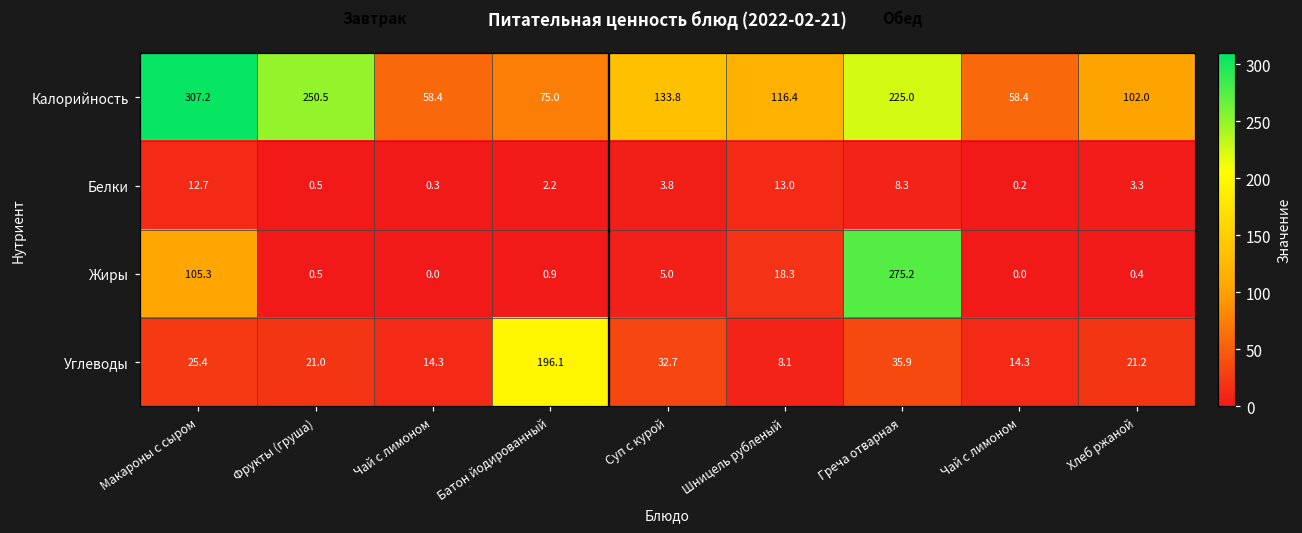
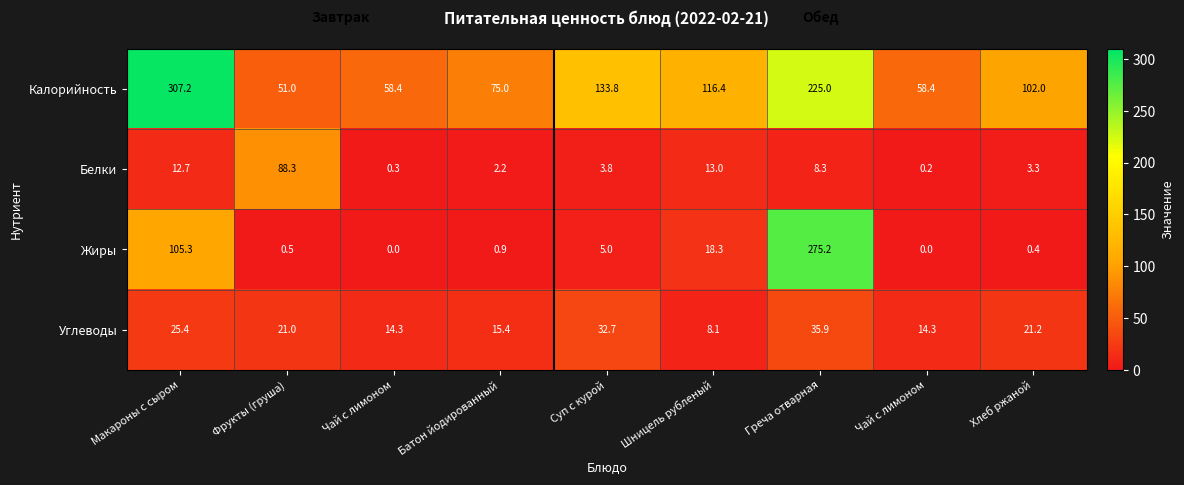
  {
    "Калорийность": {
      "Макароны с сыром": 307.2,
-     "Фрукты (груша)": 250.5,
+     "Фрукты (груша)": 51.0,
      "Батон йодированный": 75.0,
      "Суп с курой": 133.8,
      "Шницель рубленый": 116.4,
      "Греча отварная": 225.0,
      "Хлеб ржаной": 102.0
    },
    "Белки": {
      "Макароны с сыром": 12.7,
-     "Фрукты (груша)": 0.5,
+     "Фрукты (груша)": 88.3,
      "Батон йодированный": 2.2,
      "Суп с курой": 3.8,
      "Шницель рубленый": 13.0,
      "Греча отварная": 8.3,
      "Хлеб ржаной": 3.3
    },
    "Жиры": {
      "Макароны с сыром": 105.3,
      "Фрукты (груша)": 0.5,
      "Батон йодированный": 0.9,
      "Суп с курой": 5.0,
      "Шницель рубленый": 18.3,
      "Греча отварная": 275.2,
      "Хлеб ржаной": 0.4
    },
    "Углеводы": {
      "Макароны с сыром": 25.4,
      "Фрукты (груша)": 21.0,
-     "Батон йодированный": 196.1,
+     "Батон йодированный": 15.4,
      "Суп с курой": 32.7,
      "Шницель рубленый": 8.1,
      "Греча отварная": 35.9,
      "Хлеб ржаной": 21.2
    }
  }
